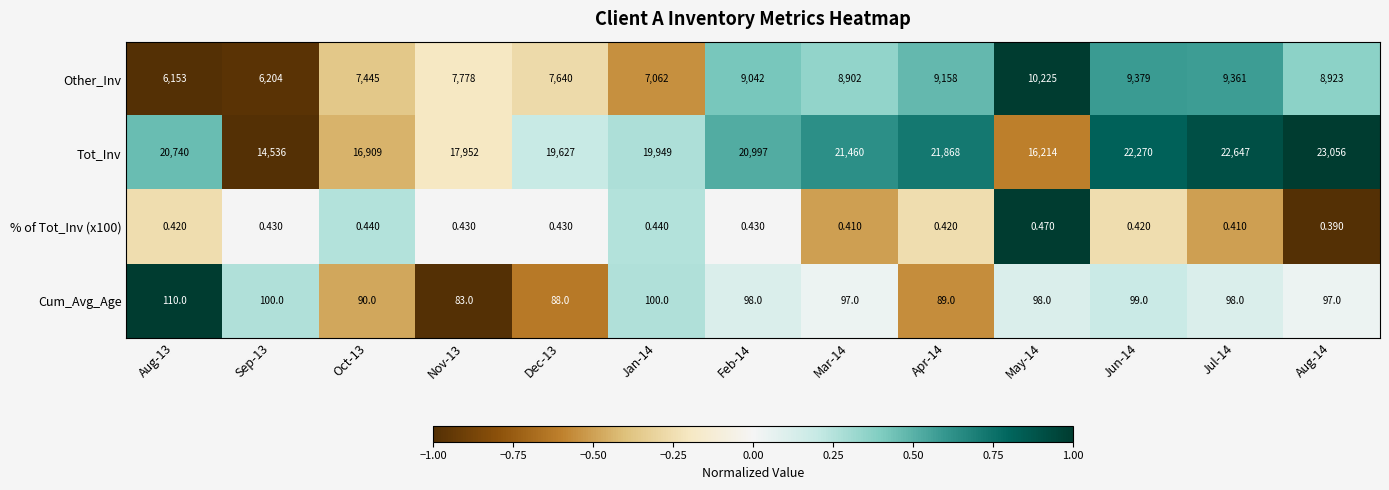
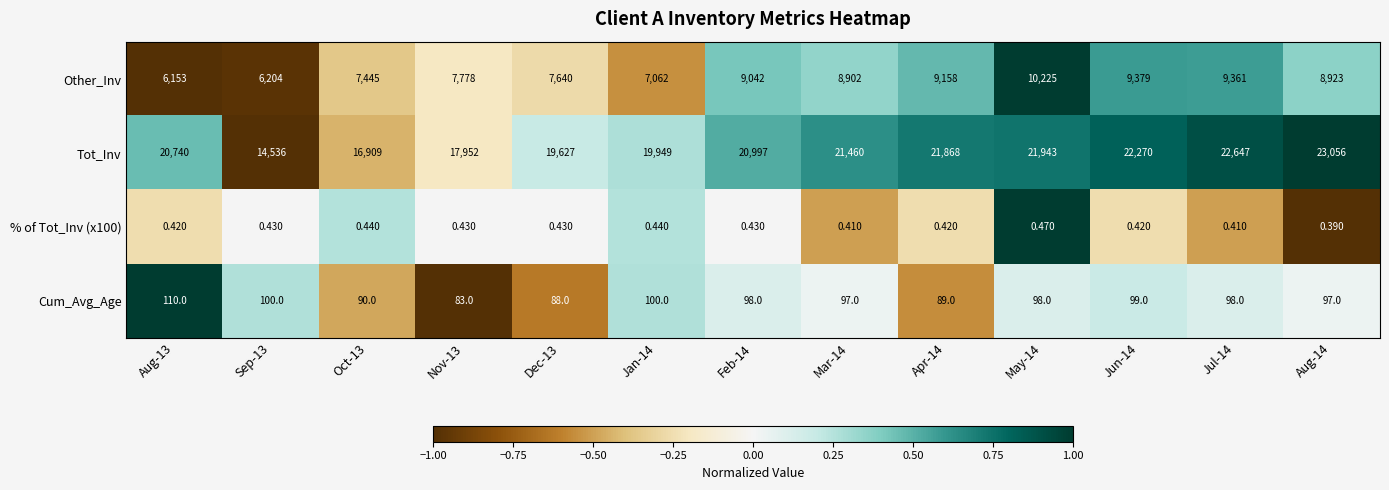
  {
    "Other_Inv": {
      "Aug-13": "6,153",
      "Sep-13": "6,204",
      "Oct-13": "7,445",
      "Nov-13": "7,778",
      "Dec-13": "7,640",
      "Jan-14": "7,062",
      "Feb-14": "9,042",
      "Mar-14": "8,902",
      "Apr-14": "9,158",
      "May-14": "10,225",
      "Jun-14": "9,379",
      "Jul-14": "9,361",
      "Aug-14": "8,923"
    },
    "Tot_Inv": {
      "Aug-13": "20,740",
      "Sep-13": "14,536",
      "Oct-13": "16,909",
      "Nov-13": "17,952",
      "Dec-13": "19,627",
      "Jan-14": "19,949",
      "Feb-14": "20,997",
      "Mar-14": "21,460",
      "Apr-14": "21,868",
-     "May-14": "16,214",
+     "May-14": "21,943",
      "Jun-14": "22,270",
      "Jul-14": "22,647",
      "Aug-14": "23,056"
    },
    "% of Tot_Inv (x100)": {
      "Aug-13": "0.420",
      "Sep-13": "0.430",
      "Oct-13": "0.440",
      "Nov-13": "0.430",
      "Dec-13": "0.430",
      "Jan-14": "0.440",
      "Feb-14": "0.430",
      "Mar-14": "0.410",
      "Apr-14": "0.420",
      "May-14": "0.470",
      "Jun-14": "0.420",
      "Jul-14": "0.410",
      "Aug-14": "0.390"
    },
    "Cum_Avg_Age": {
      "Aug-13": "110.0",
      "Sep-13": "100.0",
      "Oct-13": "90.0",
      "Nov-13": "83.0",
      "Dec-13": "88.0",
      "Jan-14": "100.0",
      "Feb-14": "98.0",
      "Mar-14": "97.0",
      "Apr-14": "89.0",
      "May-14": "98.0",
      "Jun-14": "99.0",
      "Jul-14": "98.0",
      "Aug-14": "97.0"
    }
  }
